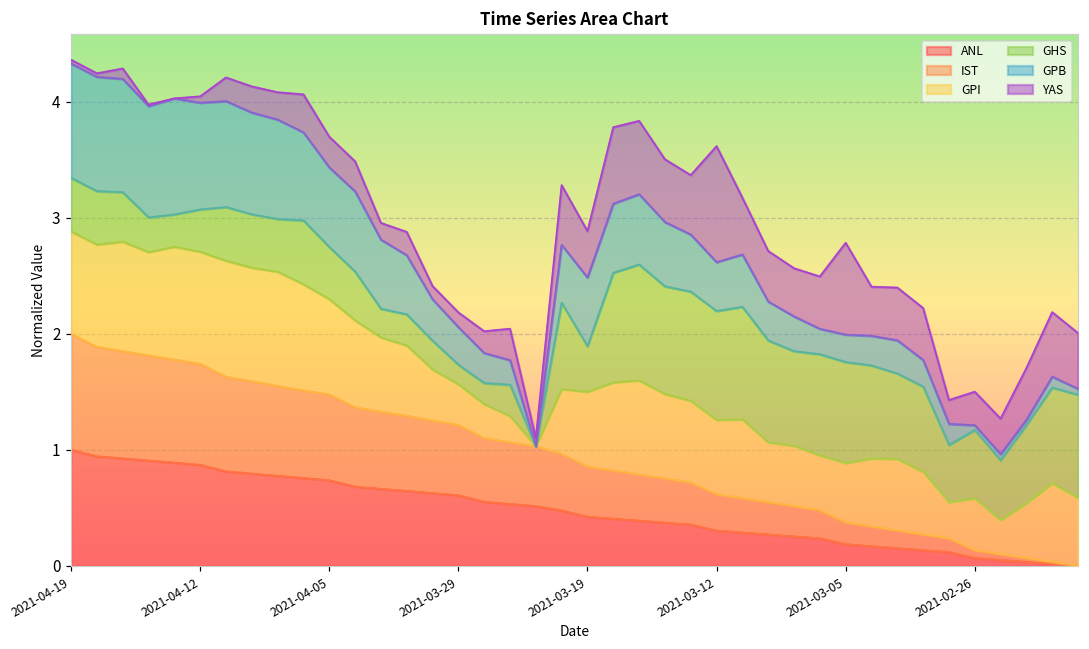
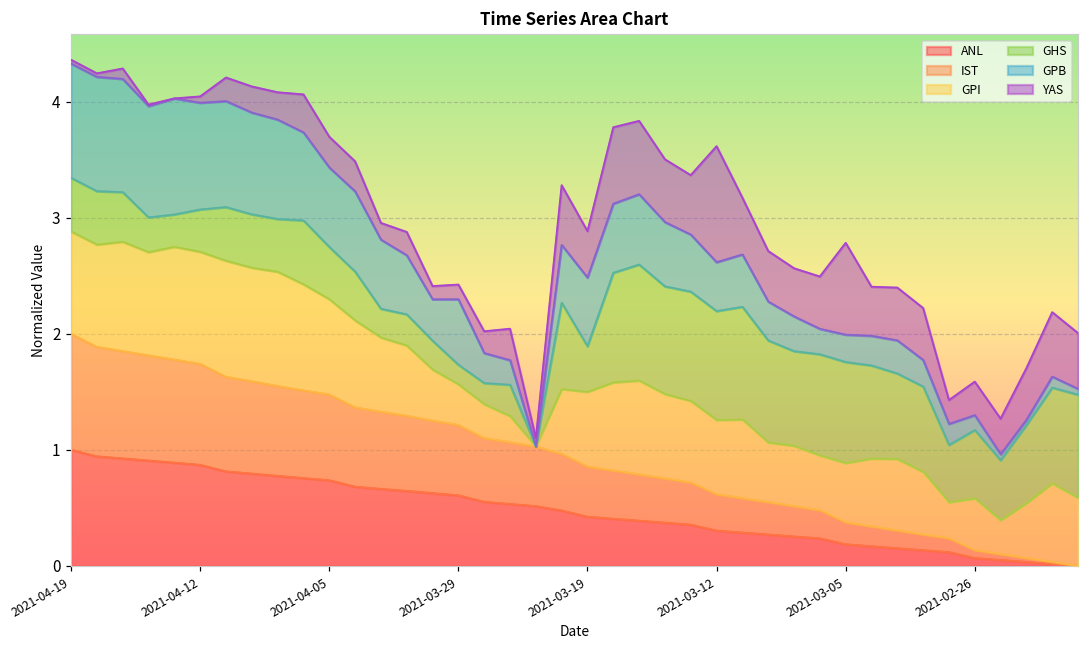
  {
    "GHS": {
      "2021-04-19": 0.46,
      "2021-04-12": 0.36,
      "2021-04-05": 0.45,
      "2021-03-29": 0.17,
      "2021-03-19": 0.39,
      "2021-03-12": 0.94,
      "2021-03-05": 0.87,
      "2021-02-26": 0.59
    },
    "GPB": {
      "2021-04-19": 0.98,
      "2021-04-12": 0.92,
      "2021-04-05": 0.69,
-     "2021-03-29": 0.32,
+     "2021-03-29": 0.56,
      "2021-03-19": 0.59,
      "2021-03-12": 0.42,
      "2021-03-05": 0.24,
-     "2021-02-26": 0.04
+     "2021-02-26": 0.13
    },
    "YAS": {
      "2021-04-19": 0.03,
      "2021-04-12": 0.05,
      "2021-04-05": 0.26,
      "2021-03-29": 0.13,
      "2021-03-19": 0.40,
      "2021-03-12": 1.00,
      "2021-03-05": 0.79,
      "2021-02-26": 0.29
    }
  }
